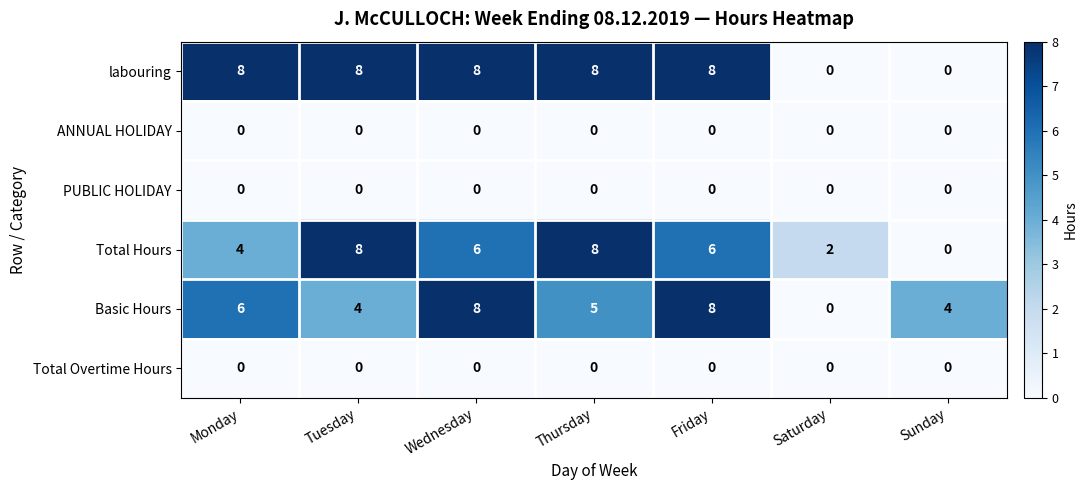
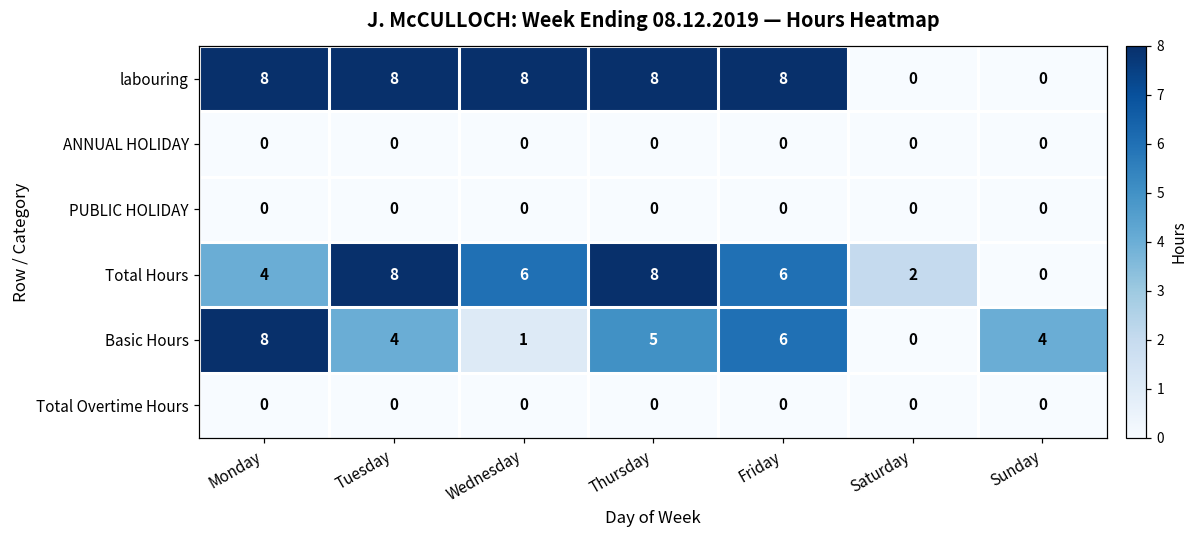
  {
    "labouring": {
      "Monday": 8,
      "Tuesday": 8,
      "Wednesday": 8,
      "Thursday": 8,
      "Friday": 8,
      "Saturday": 0,
      "Sunday": 0
    },
    "ANNUAL HOLIDAY": {
      "Monday": 0,
      "Tuesday": 0,
      "Wednesday": 0,
      "Thursday": 0,
      "Friday": 0,
      "Saturday": 0,
      "Sunday": 0
    },
    "PUBLIC HOLIDAY": {
      "Monday": 0,
      "Tuesday": 0,
      "Wednesday": 0,
      "Thursday": 0,
      "Friday": 0,
      "Saturday": 0,
      "Sunday": 0
    },
    "Total Hours": {
      "Monday": 4,
      "Tuesday": 8,
      "Wednesday": 6,
      "Thursday": 8,
      "Friday": 6,
      "Saturday": 2,
      "Sunday": 0
    },
    "Basic Hours": {
-     "Monday": 6,
+     "Monday": 8,
      "Tuesday": 4,
-     "Wednesday": 8,
+     "Wednesday": 1,
      "Thursday": 5,
-     "Friday": 8,
+     "Friday": 6,
      "Saturday": 0,
      "Sunday": 4
    },
    "Total Overtime Hours": {
      "Monday": 0,
      "Tuesday": 0,
      "Wednesday": 0,
      "Thursday": 0,
      "Friday": 0,
      "Saturday": 0,
      "Sunday": 0
    }
  }
